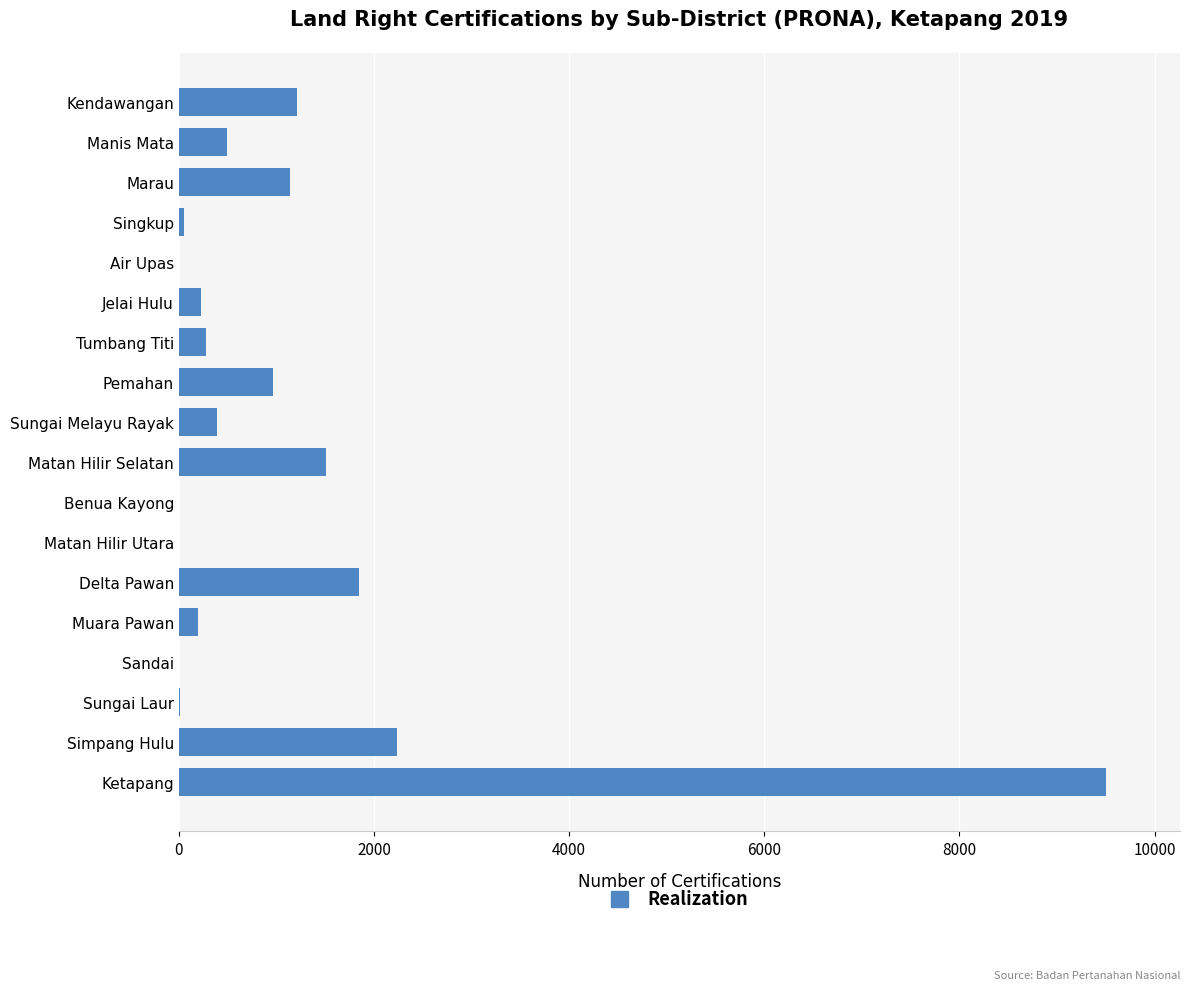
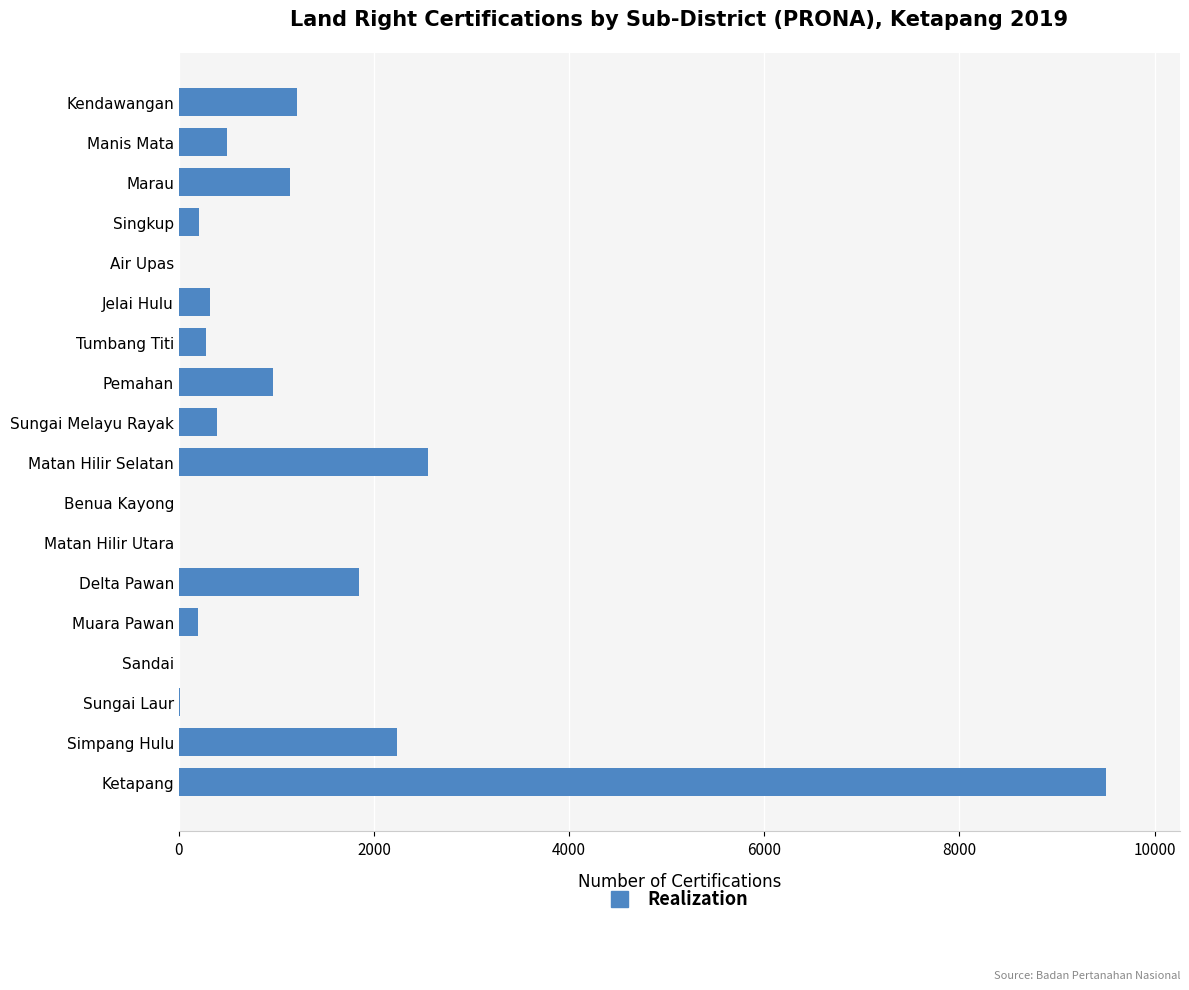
  {
    "Kendawangan": 1200,
    "Manis Mata": 500,
    "Marau": 1100,
-   "Singkup": 0,
-   "Jelai Hulu": 200,
+   "Singkup": 200,
+   "Jelai Hulu": 300,
    "Tumbang Titi": 300,
    "Pemahan": 1000,
    "Sungai Melayu Rayak": 400,
-   "Matan Hilir Selatan": 1500,
+   "Matan Hilir Selatan": 2600,
    "Delta Pawan": 1800,
    "Muara Pawan": 200,
    "Simpang Hulu": 2200,
    "Ketapang": 9500
  }
